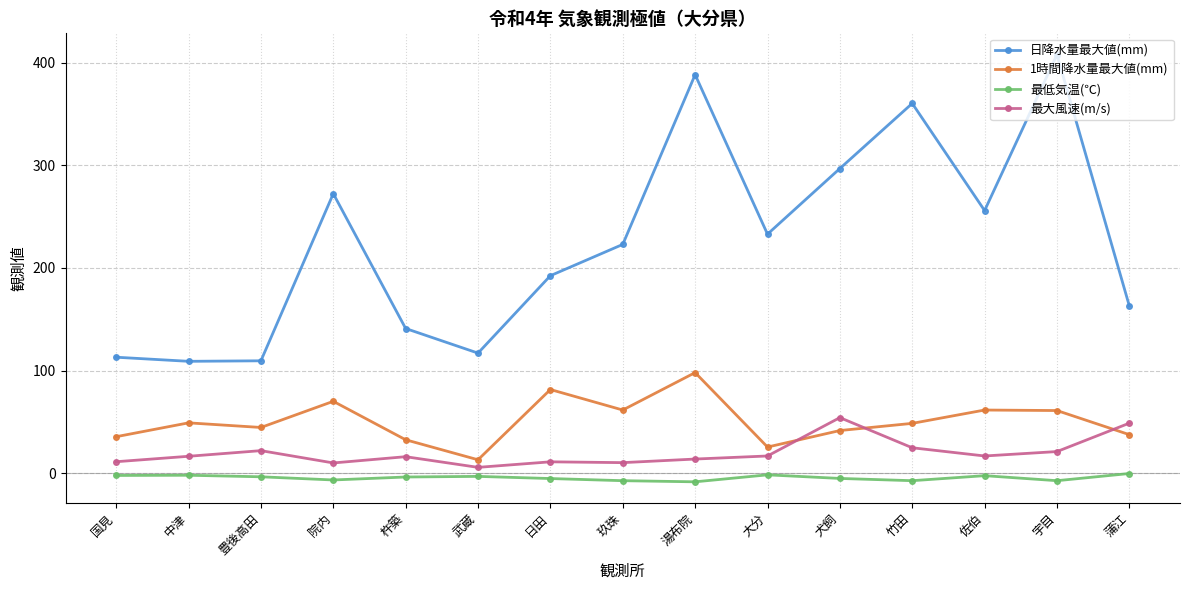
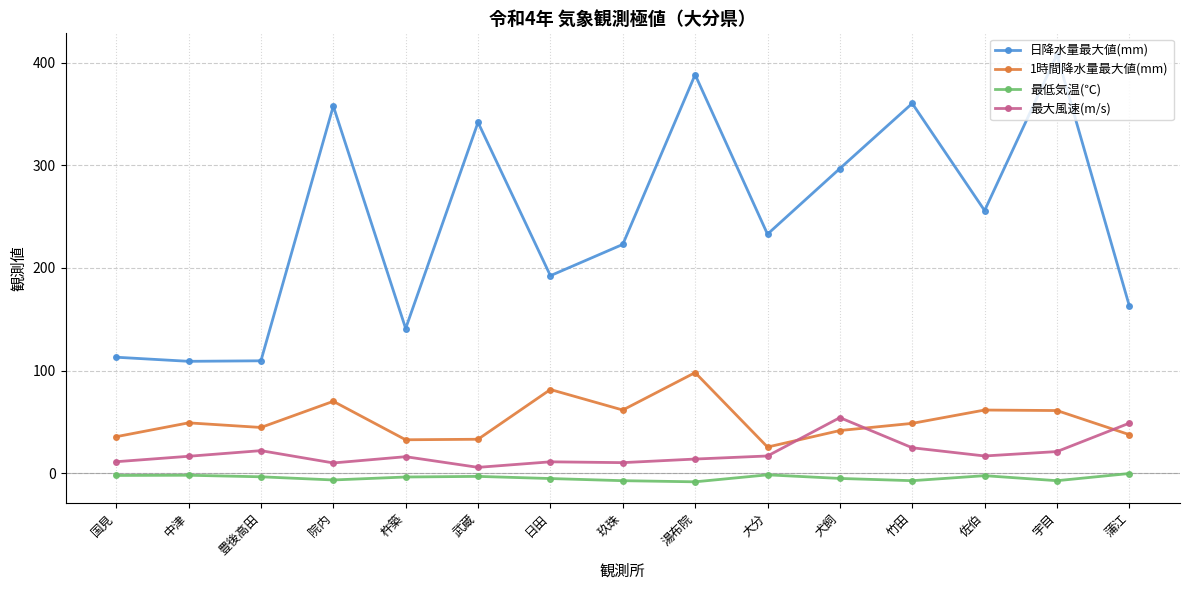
  {
    "日降水量最大値(mm)": {
      "国見": 113,
      "中津": 109,
      "豊後高田": 110,
-     "院内": 273,
+     "院内": 358,
      "杵築": 141,
-     "武蔵": 117,
+     "武蔵": 342,
      "日田": 193,
      "玖珠": 223,
      "湯布院": 389,
      "大分": 233,
      "犬飼": 297,
      "竹田": 361,
      "佐伯": 256,
      "蒲江": 163
    },
    "1時間降水量最大値(mm)": {
      "国見": 36,
      "中津": 49,
      "豊後高田": 45,
      "院内": 70,
      "杵築": 33,
-     "武蔵": 13,
+     "武蔵": 33,
      "日田": 82,
      "玖珠": 62,
      "湯布院": 98,
      "大分": 25,
      "犬飼": 42,
      "竹田": 49,
      "佐伯": 62,
      "宇目": 61,
      "蒲江": 38
    },
    "最低気温(℃)": {
      "国見": -2,
      "中津": -2,
      "豊後高田": -4,
      "院内": -7,
      "杵築": -4,
      "武蔵": -3,
      "日田": -5,
      "玖珠": -7,
      "湯布院": -9,
      "大分": -2,
      "犬飼": -5,
      "竹田": -7,
      "佐伯": -3,
      "宇目": -7,
      "蒲江": 0
    },
    "最大風速(m/s)": {
      "国見": 11,
      "中津": 16,
      "豊後高田": 22,
      "院内": 10,
      "杵築": 16,
      "武蔵": 6,
      "日田": 11,
      "玖珠": 10,
      "湯布院": 14,
      "大分": 17,
      "犬飼": 54,
      "竹田": 25,
      "佐伯": 17,
      "宇目": 21,
      "蒲江": 49
    }
  }
